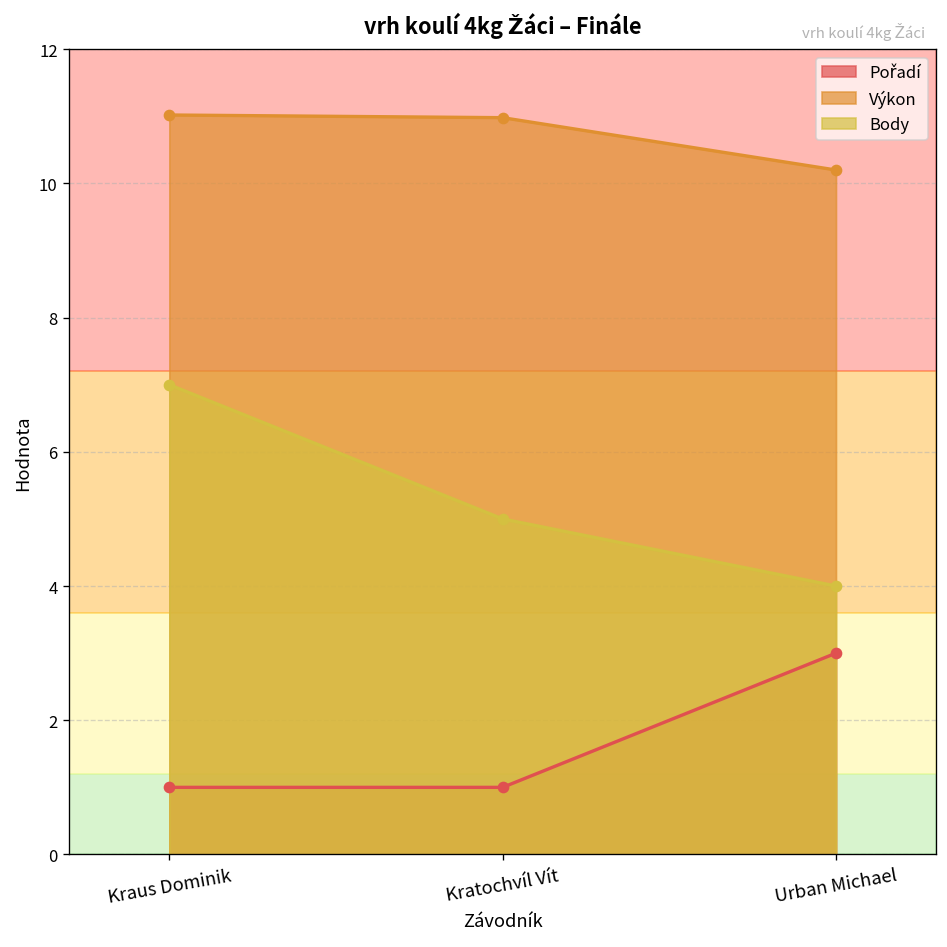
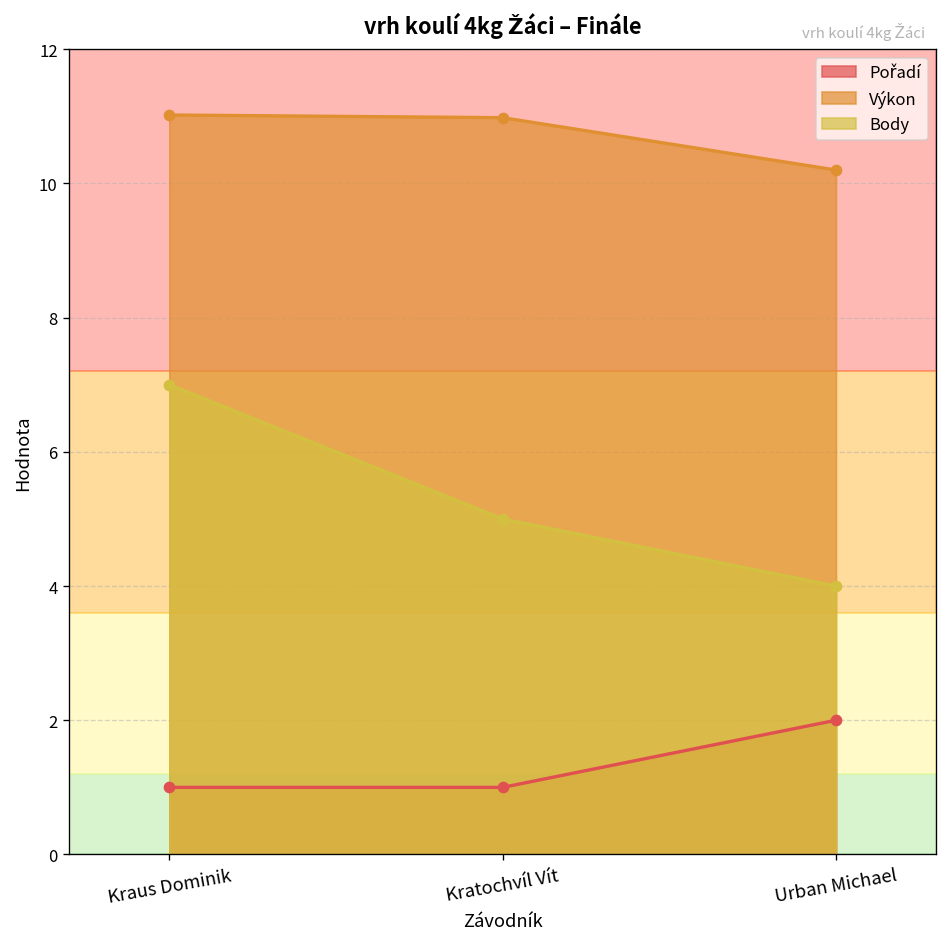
  {
    "Pořadí": {
      "Kraus Dominik": 1,
      "Kratochvíl Vít": 1,
-     "Urban Michael": 3
+     "Urban Michael": 2
    }
  }
